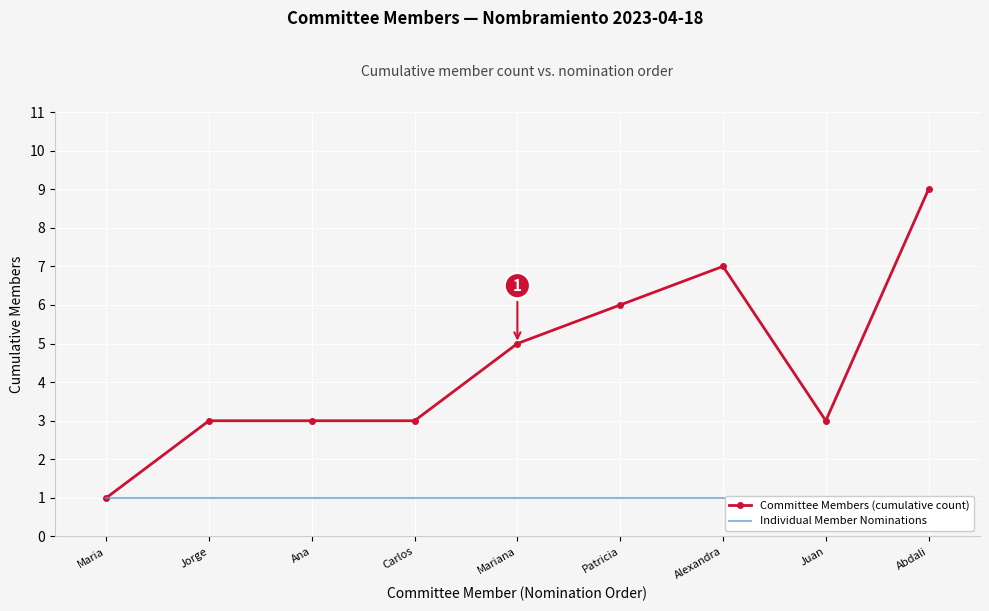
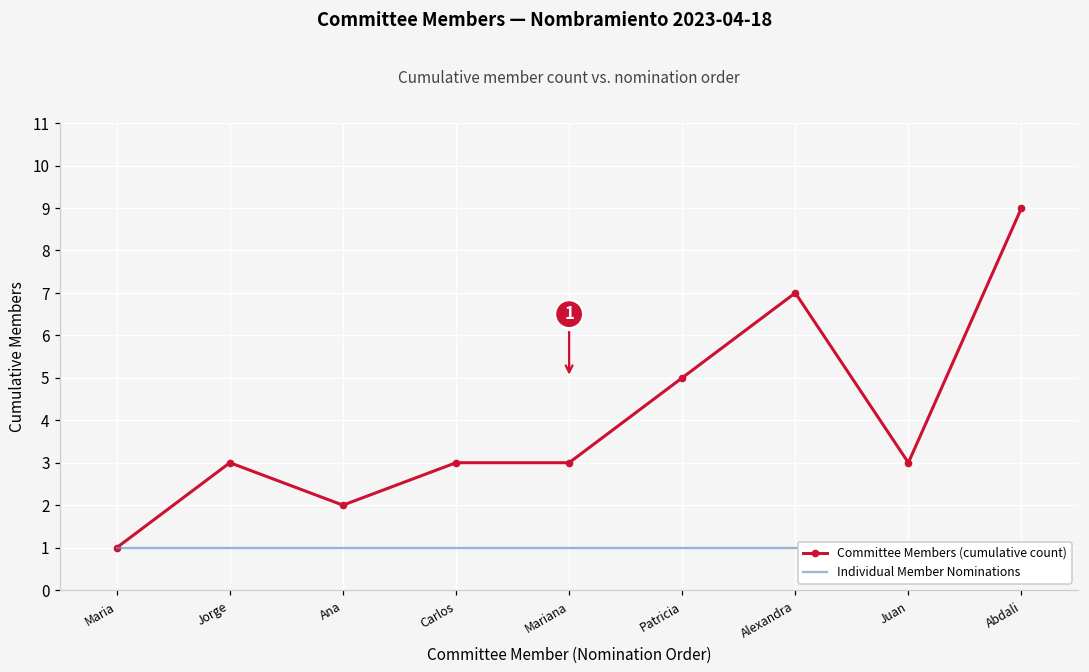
  {
    "Committee Members (cumulative count)": {
      "Jorge": 3,
-     "Ana": 3,
+     "Ana": 2,
      "Carlos": 3,
-     "Mariana": 5,
-     "Patricia": 6,
+     "Mariana": 3,
+     "Patricia": 5,
      "Alexandra": 7,
      "Juan": 3,
      "Abdali": 9
    },
    "Individual Member Nominations": {
      "Jorge": 1,
      "Ana": 1,
      "Carlos": 1,
      "Mariana": 1,
      "Patricia": 1,
      "Alexandra": 1
    }
  }
